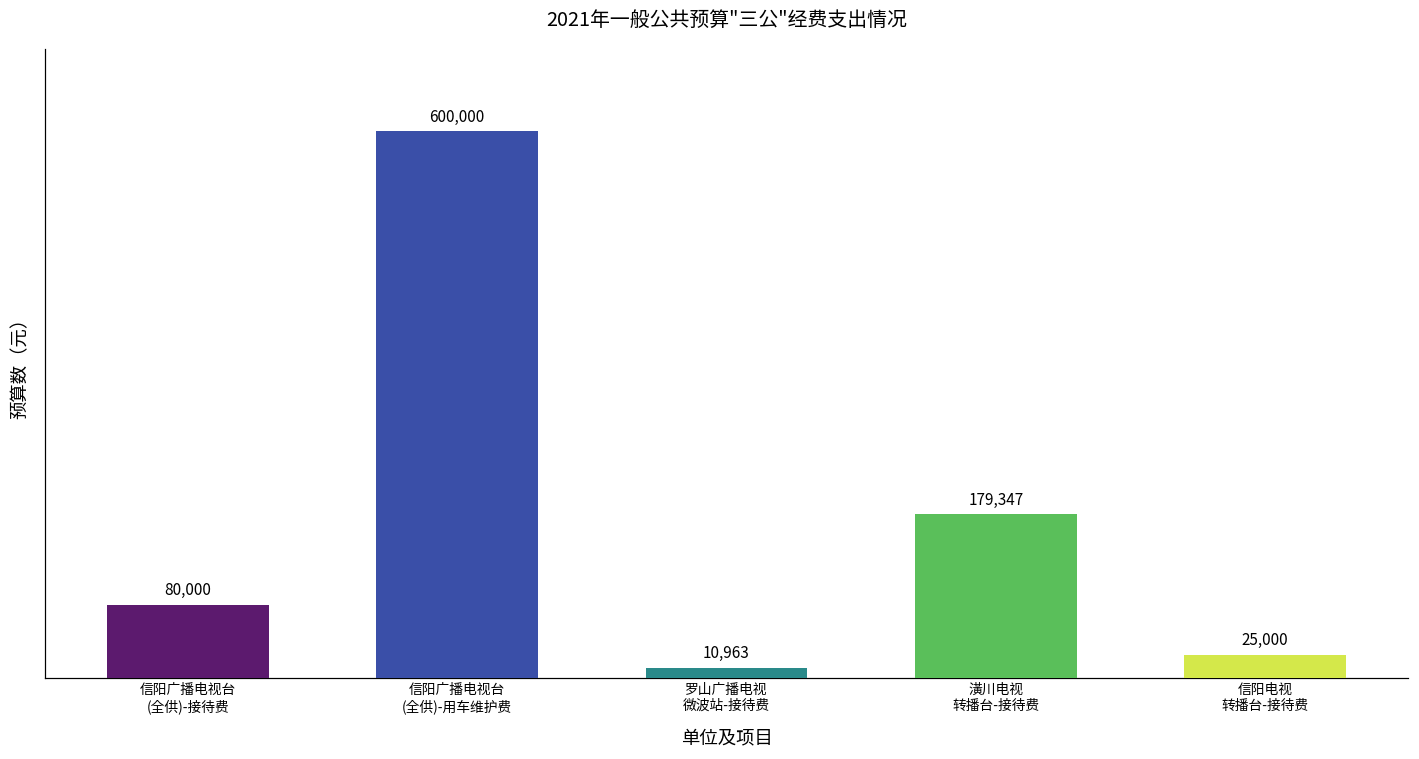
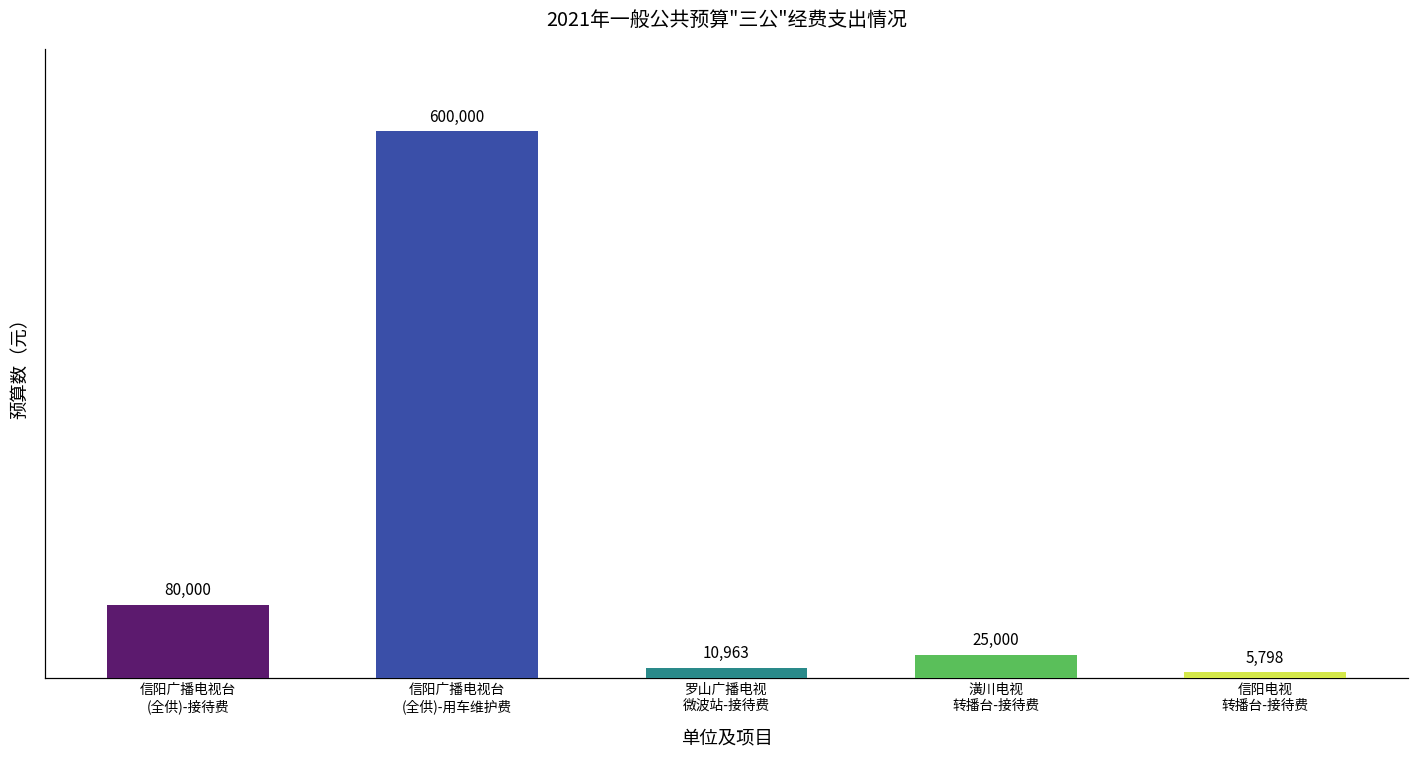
  {
    "信阳广播电视台 (全供)-接待费": "80,000",
    "信阳广播电视台 (全供)-用车维护费": "600,000",
    "罗山广播电视 微波站-接待费": "10,963",
-   "潢川电视 转播台-接待费": "179,347",
-   "信阳电视 转播台-接待费": "25,000"
+   "潢川电视 转播台-接待费": "25,000",
+   "信阳电视 转播台-接待费": "5,798"
  }
